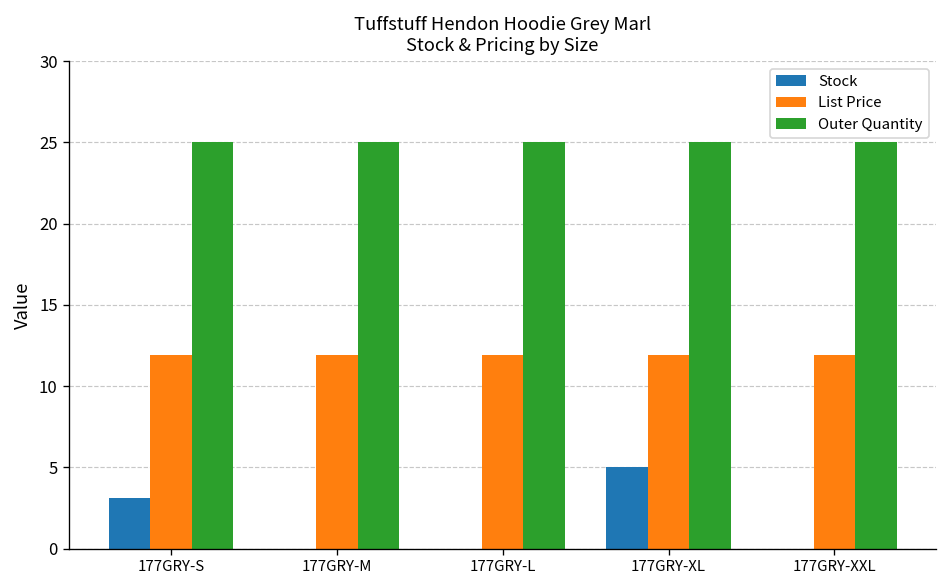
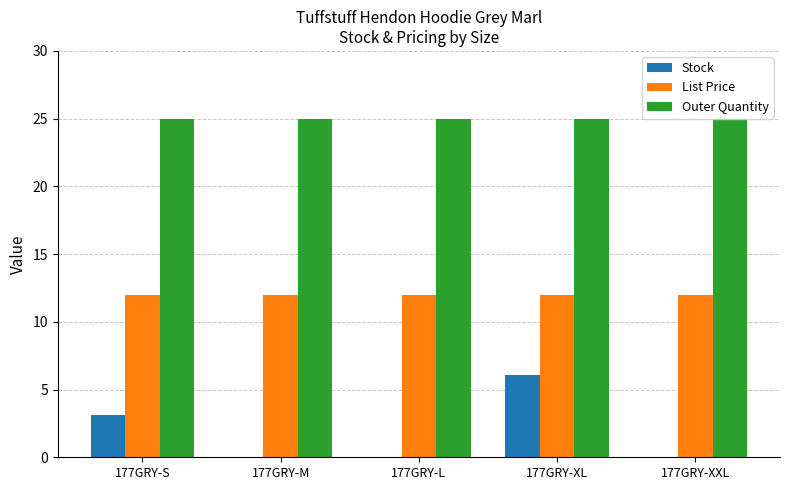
  {
    "Stock": {
      "177GRY-S": 3.1,
      "177GRY-M": 0.0,
      "177GRY-L": 0.0,
-     "177GRY-XL": 5.0,
+     "177GRY-XL": 6.1,
      "177GRY-XXL": 0.0
    },
    "List Price": {
      "177GRY-S": 12.0,
      "177GRY-M": 12.0,
      "177GRY-L": 12.0,
      "177GRY-XL": 12.0,
      "177GRY-XXL": 12.0
    },
    "Outer Quantity": {
      "177GRY-S": 25.0,
      "177GRY-M": 25.0,
      "177GRY-L": 25.0,
      "177GRY-XL": 25.0
    }
  }
